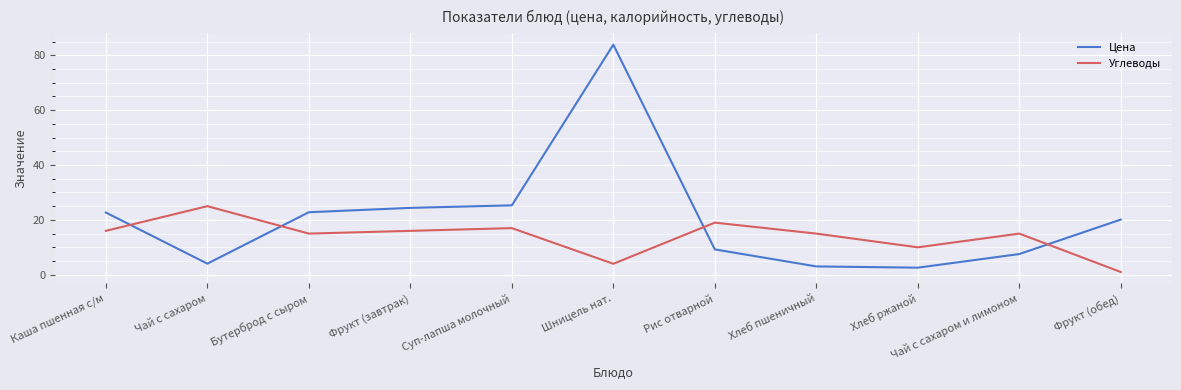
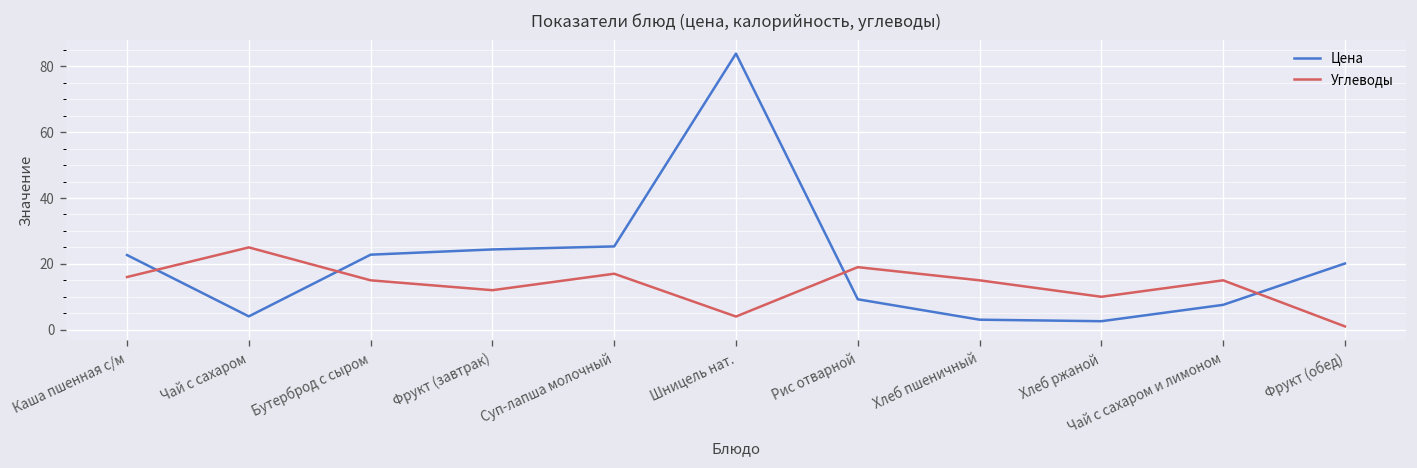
  {
    "Цена": {
      "Каша пшенная с/м": 23,
      "Чай с сахаром": 4,
      "Бутерброд с сыром": 23,
      "Фрукт (завтрак)": 24,
      "Суп-лапша молочный": 25,
      "Шницель нат.": 84,
      "Рис отварной": 9,
      "Хлеб пшеничный": 3,
      "Хлеб ржаной": 3,
      "Чай с сахаром и лимоном": 8,
      "Фрукт (обед)": 20
    },
    "Углеводы": {
      "Каша пшенная с/м": 16,
      "Чай с сахаром": 25,
      "Бутерброд с сыром": 15,
-     "Фрукт (завтрак)": 16,
+     "Фрукт (завтрак)": 12,
      "Суп-лапша молочный": 17,
      "Шницель нат.": 4,
      "Рис отварной": 19,
      "Хлеб пшеничный": 15,
      "Хлеб ржаной": 10,
      "Чай с сахаром и лимоном": 15,
      "Фрукт (обед)": 1
    }
  }
